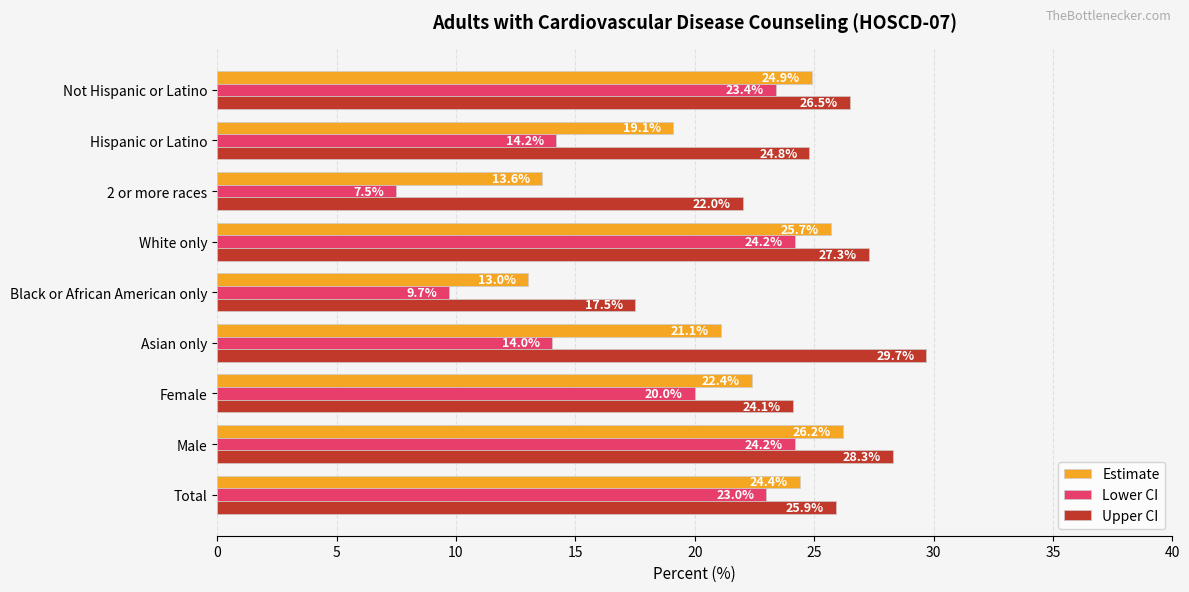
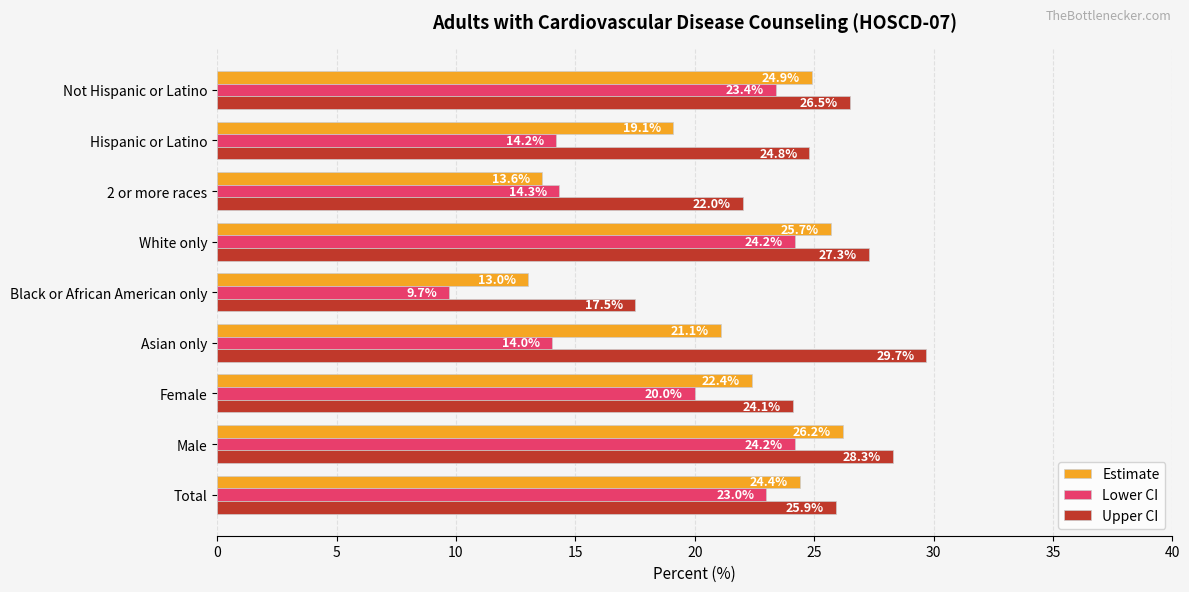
  {
    "Estimate": {
      "Not Hispanic or Latino": "24.9%",
      "Hispanic or Latino": "19.1%",
      "2 or more races": "13.6%",
      "White only": "25.7%",
      "Black or African American only": "13.0%",
      "Asian only": "21.1%",
      "Female": "22.4%",
      "Male": "26.2%",
      "Total": "24.4%"
    },
    "Lower CI": {
      "Not Hispanic or Latino": "23.4%",
      "Hispanic or Latino": "14.2%",
-     "2 or more races": "7.5%",
+     "2 or more races": "14.3%",
      "White only": "24.2%",
      "Black or African American only": "9.7%",
      "Asian only": "14.0%",
      "Female": "20.0%",
      "Male": "24.2%",
      "Total": "23.0%"
    },
    "Upper CI": {
      "Not Hispanic or Latino": "26.5%",
      "Hispanic or Latino": "24.8%",
      "2 or more races": "22.0%",
      "White only": "27.3%",
      "Black or African American only": "17.5%",
      "Asian only": "29.7%",
      "Female": "24.1%",
      "Male": "28.3%",
      "Total": "25.9%"
    }
  }
